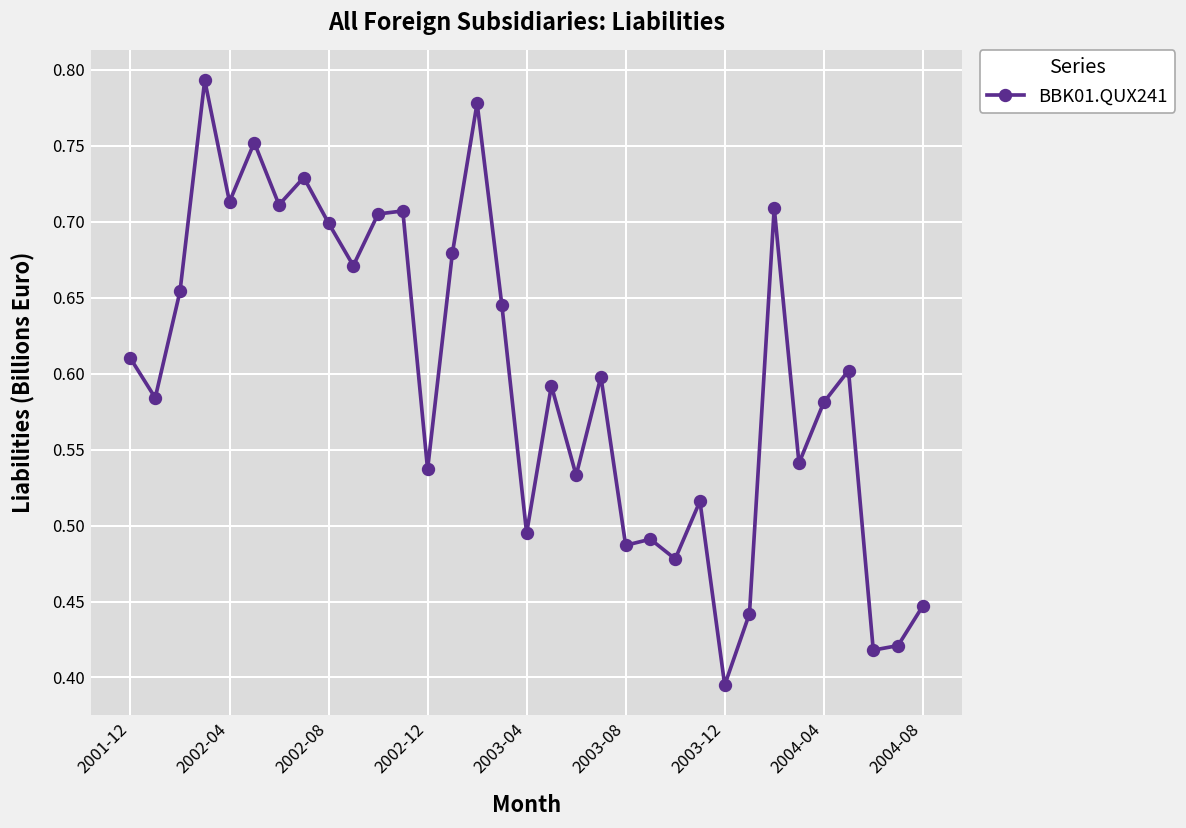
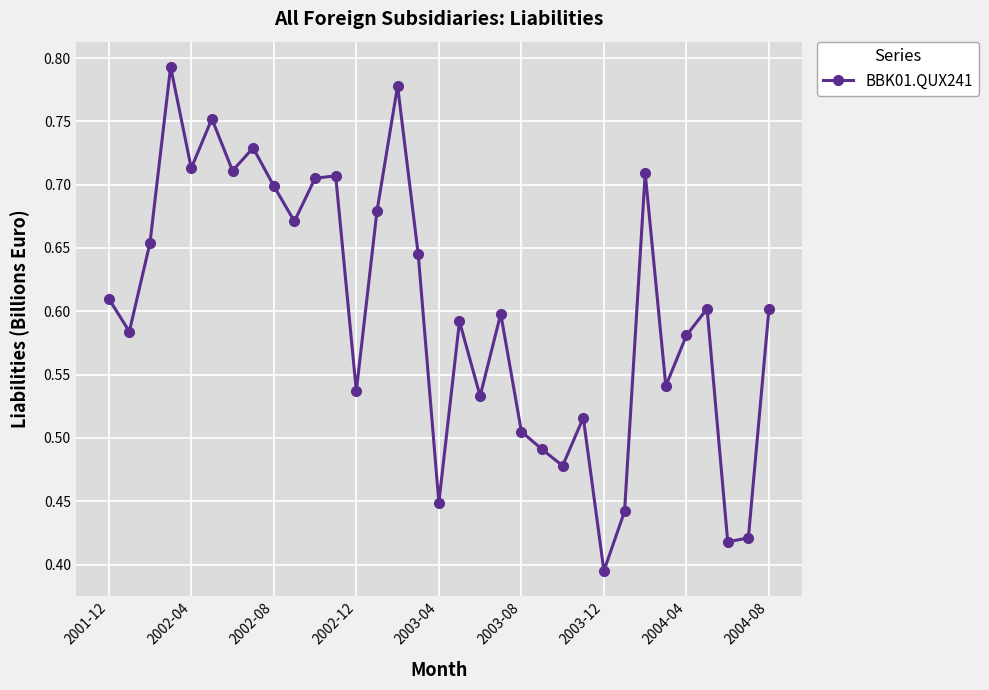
  {
    "2001-12": 0.610,
    "2002-04": 0.713,
    "2002-08": 0.699,
    "2002-12": 0.537,
-   "2003-04": 0.495,
-   "2003-08": 0.487,
+   "2003-04": 0.449,
+   "2003-08": 0.505,
    "2003-12": 0.395,
    "2004-04": 0.581,
-   "2004-08": 0.447
+   "2004-08": 0.602
  }
